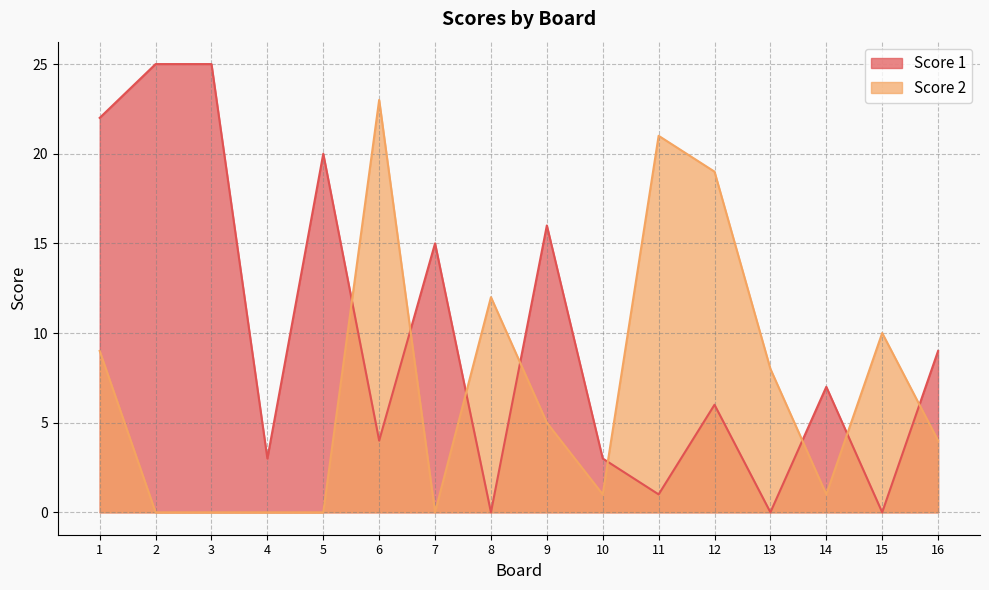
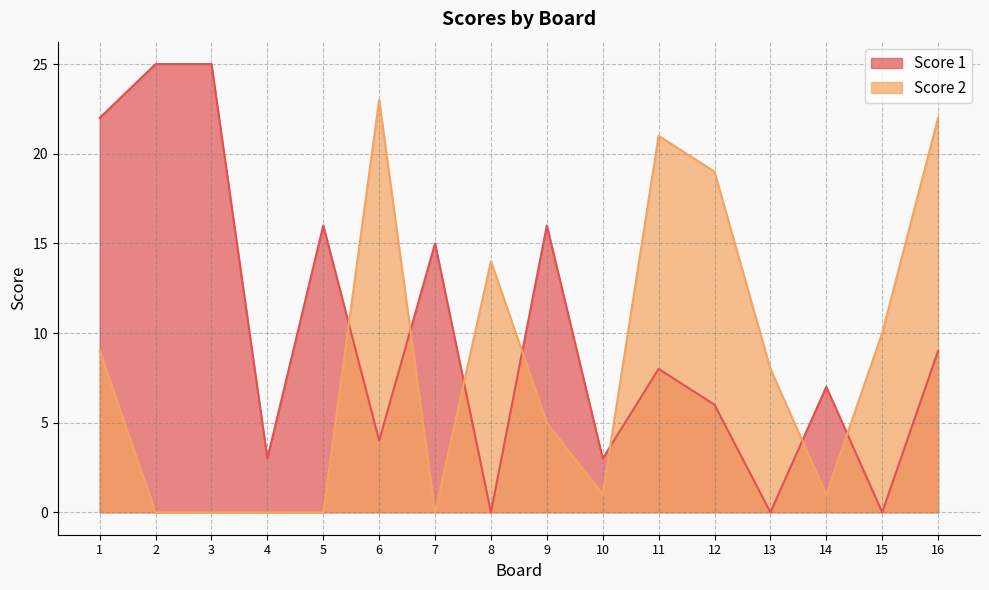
  {
    "Score 1": {
      "1": 22,
      "2": 25,
      "3": 25,
      "4": 3,
-     "5": 20,
+     "5": 16,
      "6": 4,
      "7": 15,
      "8": 0,
      "9": 16,
      "10": 3,
-     "11": 1,
+     "11": 8,
      "12": 6,
      "13": 0,
      "14": 7,
      "15": 0,
      "16": 9
    },
    "Score 2": {
      "1": 9,
      "2": 0,
      "3": 0,
      "4": 0,
      "5": 0,
      "6": 23,
      "7": 0,
-     "8": 12,
+     "8": 14,
      "9": 5,
      "10": 1,
      "11": 21,
      "12": 19,
      "13": 8,
      "14": 1,
      "15": 10,
-     "16": 4
+     "16": 22
    }
  }
